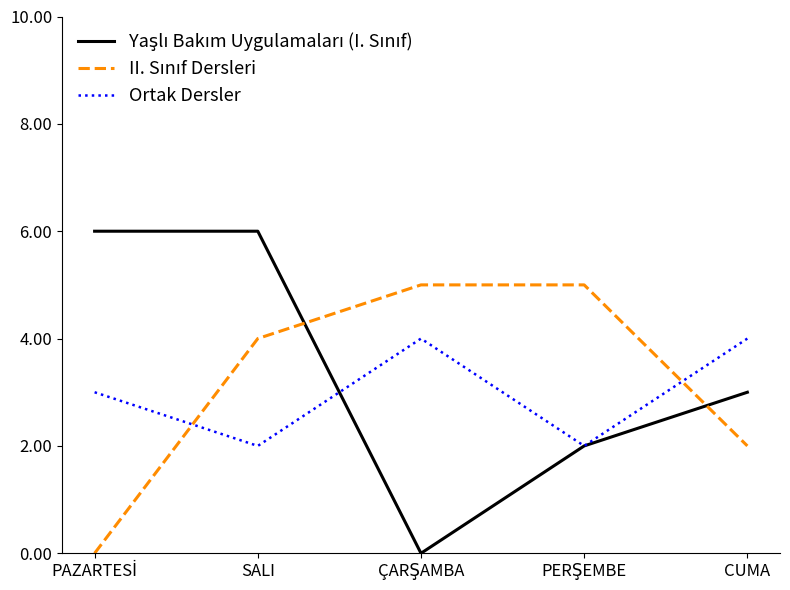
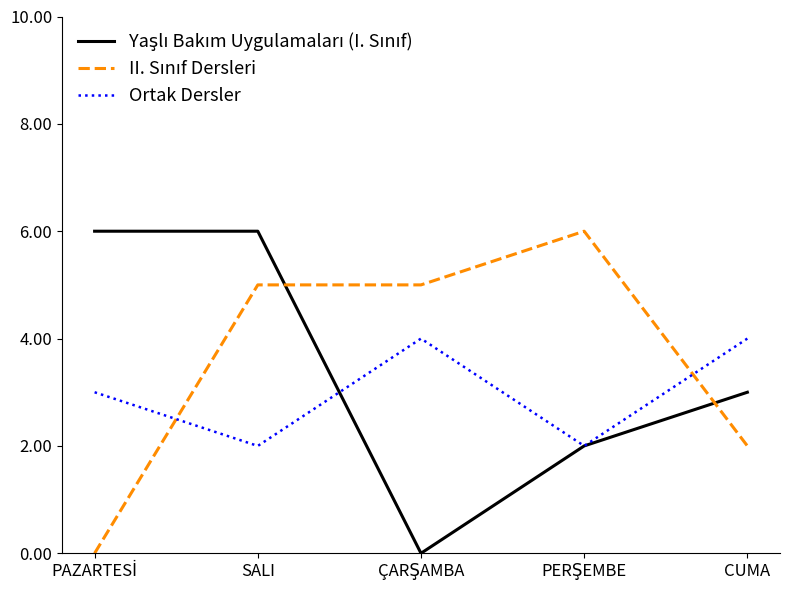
  {
    "Yaşlı Bakım Uygulamaları (I. Sınıf)": {
      "PAZARTESİ": 6,
      "SALI": 6,
      "ÇARŞAMBA": 0,
      "CUMA": 3
    },
    "II. Sınıf Dersleri": {
      "PAZARTESİ": 0,
-     "SALI": 4,
+     "SALI": 5,
      "ÇARŞAMBA": 5,
-     "PERŞEMBE": 5,
+     "PERŞEMBE": 6,
      "CUMA": 2
    },
    "Ortak Dersler": {
      "PAZARTESİ": 3,
      "SALI": 2,
      "ÇARŞAMBA": 4,
      "CUMA": 4
    }
  }
